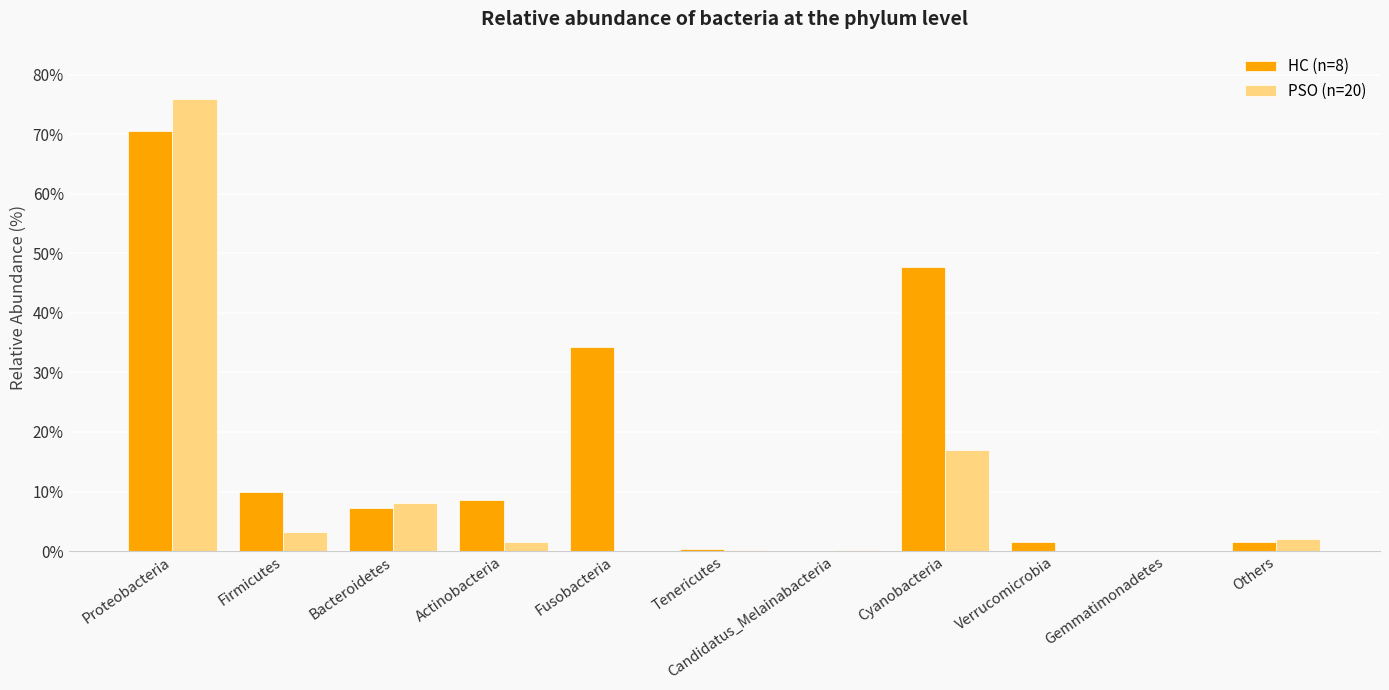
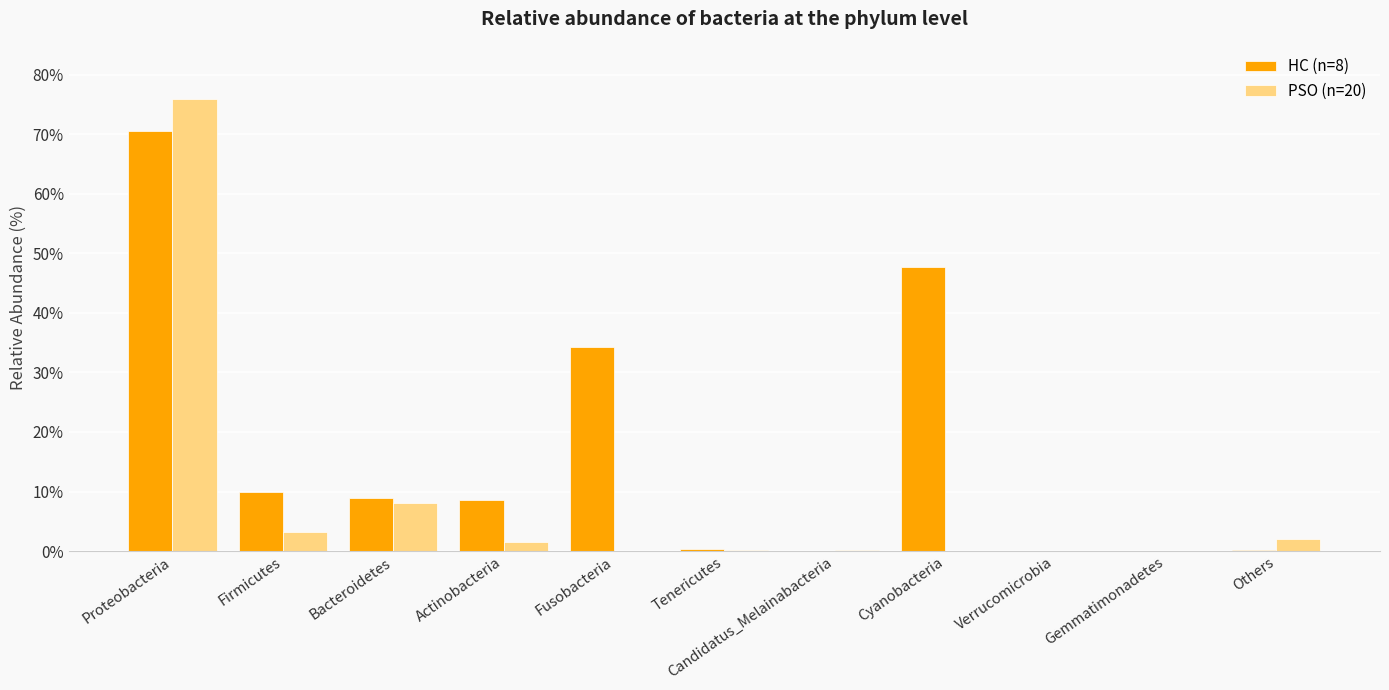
  {
    "HC (n=8)": {
      "Proteobacteria": "70%",
      "Firmicutes": "10%",
-     "Bacteroidetes": "7%",
+     "Bacteroidetes": "9%",
      "Actinobacteria": "9%",
      "Fusobacteria": "34%",
      "Candidatus_Melainabacteria": "0%",
      "Cyanobacteria": "48%",
-     "Verrucomicrobia": "2%",
-     "Others": "2%"
+     "Verrucomicrobia": "0%",
+     "Others": "0%"
    },
    "PSO (n=20)": {
      "Proteobacteria": "76%",
      "Firmicutes": "3%",
      "Bacteroidetes": "8%",
      "Actinobacteria": "2%",
-     "Cyanobacteria": "17%",
+     "Cyanobacteria": "0%",
      "Others": "2%"
    }
  }
